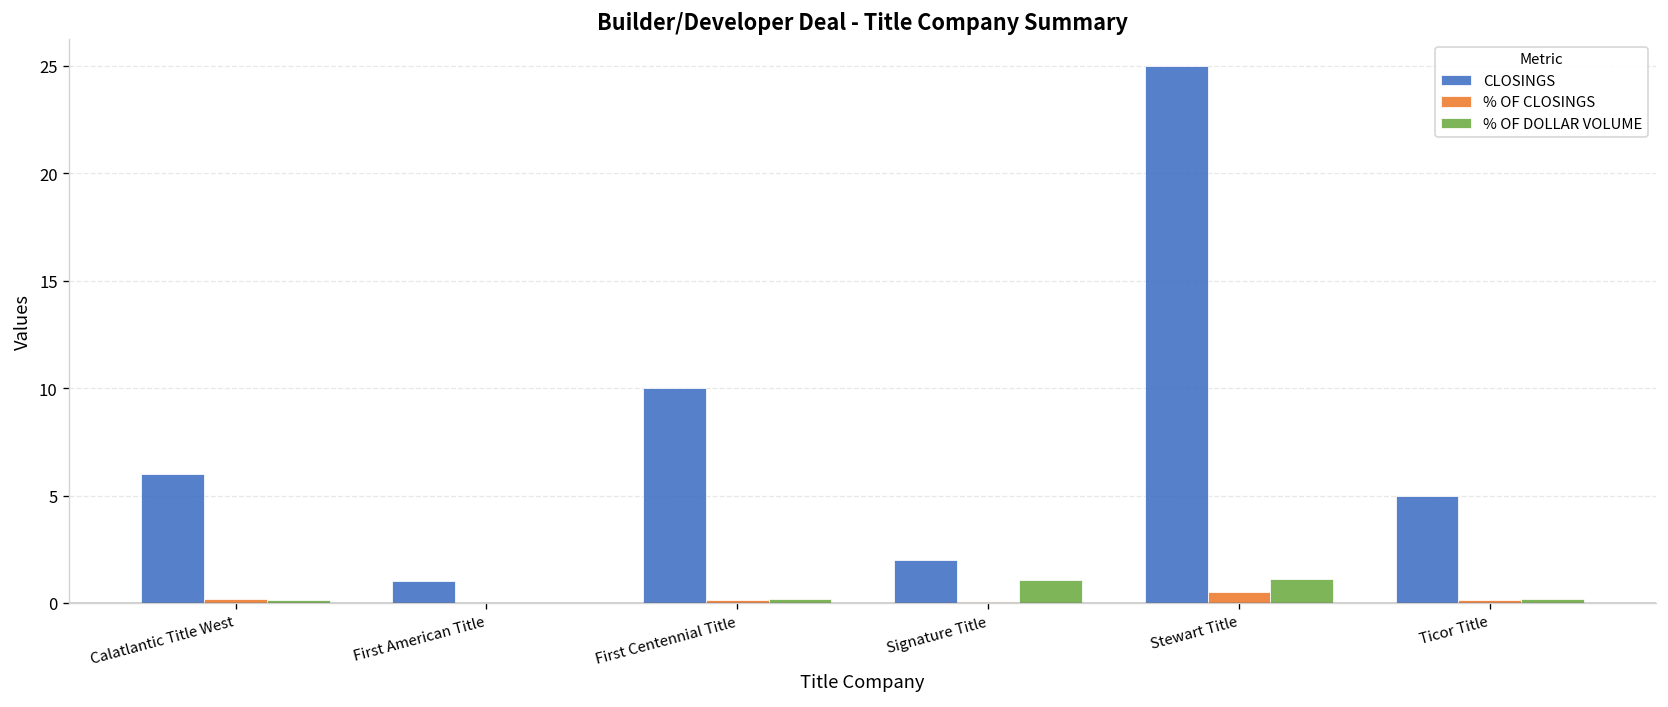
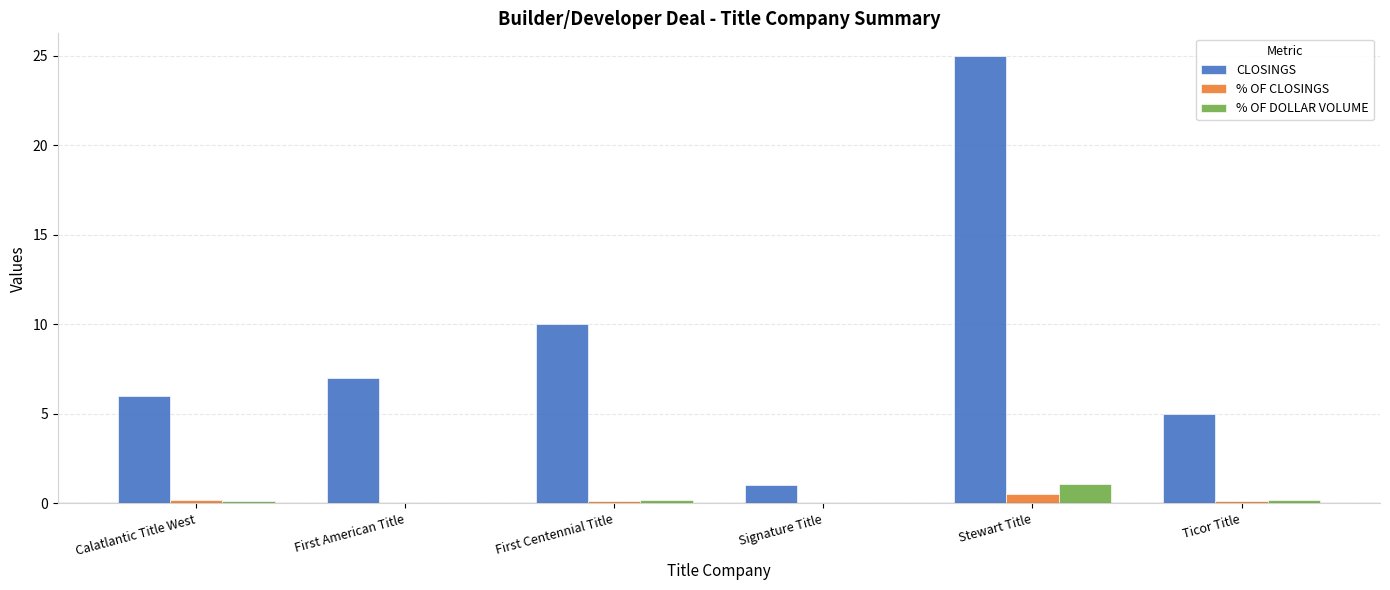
  {
    "CLOSINGS": {
      "Calatlantic Title West": 6,
-     "First American Title": 1,
+     "First American Title": 7,
      "First Centennial Title": 10,
-     "Signature Title": 2,
+     "Signature Title": 1,
      "Stewart Title": 25,
      "Ticor Title": 5
    },
    "% OF CLOSINGS": {
      "Calatlantic Title West": 0.2,
      "First Centennial Title": 0.1,
      "Stewart Title": 0.5
    },
    "% OF DOLLAR VOLUME": {
      "First Centennial Title": 0.2,
-     "Signature Title": 1.1,
+     "Signature Title": 0.0,
      "Stewart Title": 1.1,
      "Ticor Title": 0.2
    }
  }
